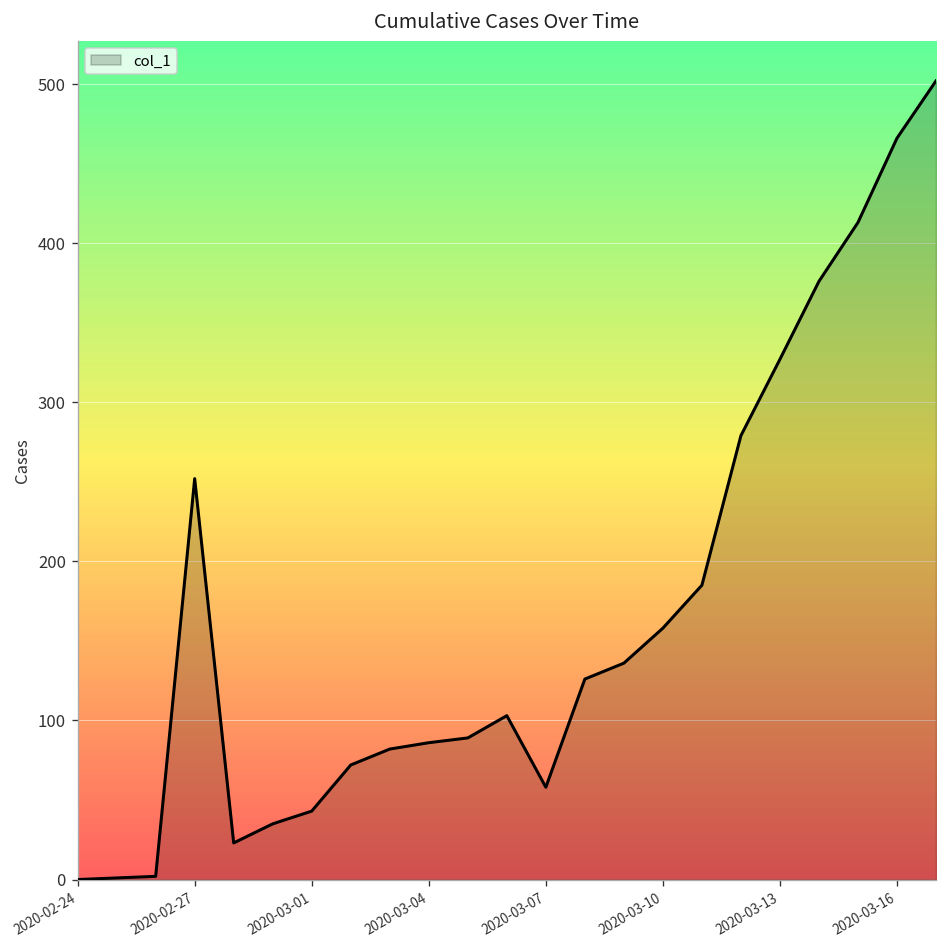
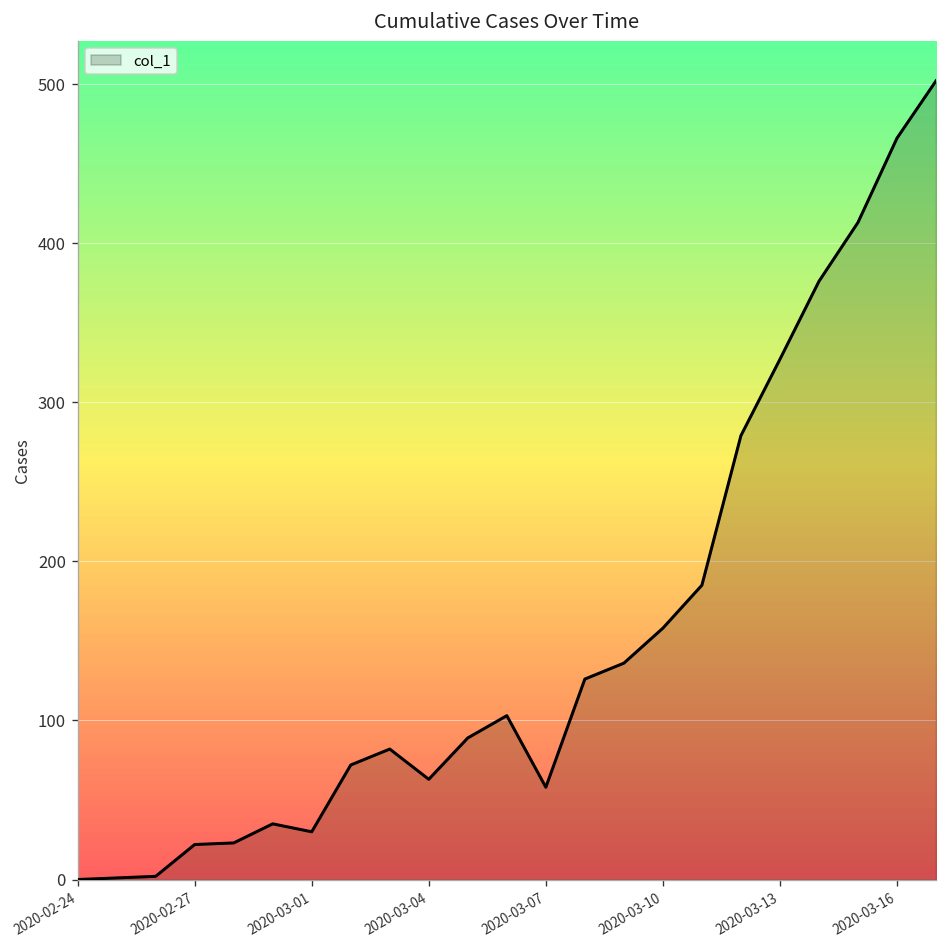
  {
    "2020-02-24": 0,
-   "2020-02-27": 252,
-   "2020-03-01": 43,
-   "2020-03-04": 86,
+   "2020-02-27": 22,
+   "2020-03-01": 30,
+   "2020-03-04": 63,
    "2020-03-07": 58,
    "2020-03-10": 158,
    "2020-03-13": 327,
    "2020-03-16": 466
  }
